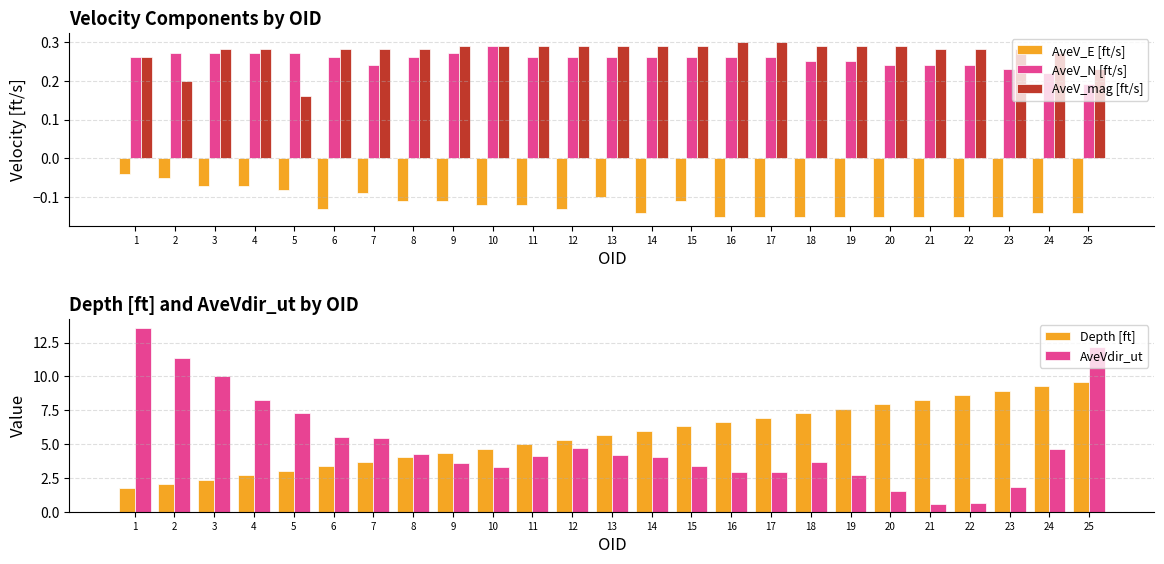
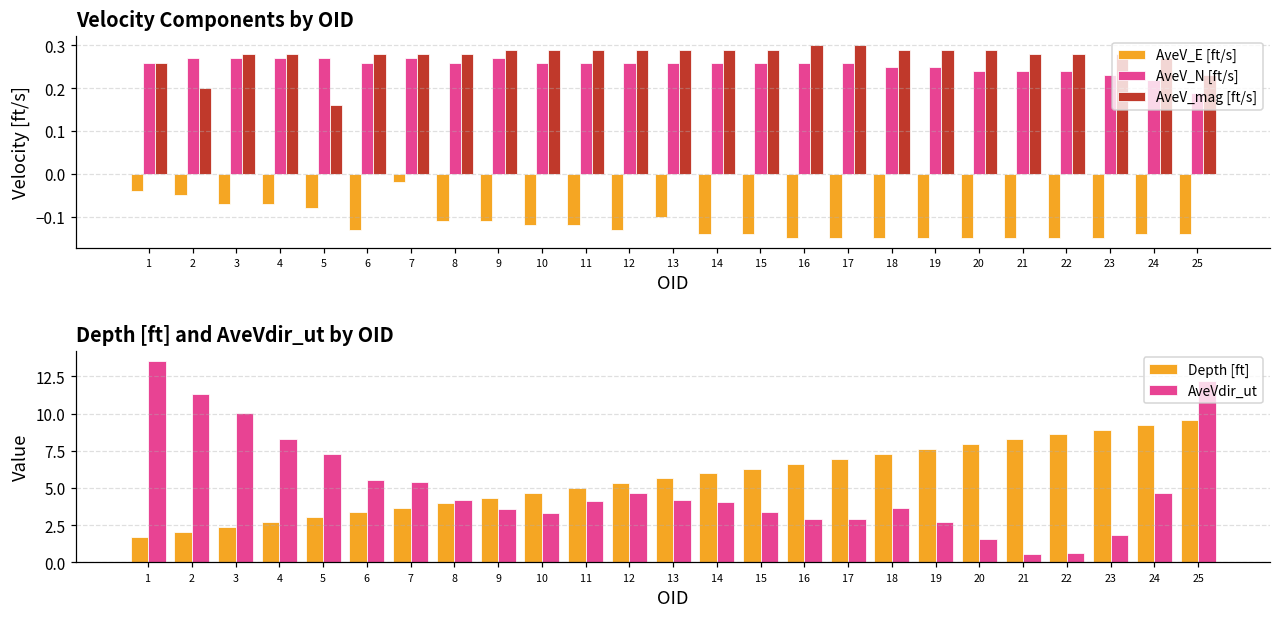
  {
    "Velocity Components by OID": {
      "AveV_E [ft/s]": {
        "1": -0.04,
        "2": -0.05,
        "3": -0.07,
        "4": -0.07,
        "5": -0.08,
        "6": -0.13,
-       "7": -0.09,
+       "7": -0.02,
        "8": -0.11,
        "9": -0.11,
        "10": -0.12,
        "11": -0.12,
        "12": -0.13,
        "13": -0.10,
        "14": -0.14,
-       "15": -0.11,
+       "15": -0.14,
        "16": -0.15,
        "17": -0.15,
        "18": -0.15,
        "19": -0.15,
        "20": -0.15,
        "21": -0.15,
        "22": -0.15,
        "23": -0.15,
        "24": -0.14,
        "25": -0.14
      },
      "AveV_N [ft/s]": {
        "1": 0.26,
        "2": 0.27,
        "3": 0.27,
        "4": 0.27,
        "5": 0.27,
        "6": 0.26,
-       "7": 0.24,
+       "7": 0.27,
        "8": 0.26,
        "9": 0.27,
-       "10": 0.29,
+       "10": 0.26,
        "11": 0.26,
        "12": 0.26,
        "13": 0.26,
        "14": 0.26,
        "15": 0.26,
        "16": 0.26,
        "17": 0.26,
        "18": 0.25,
        "19": 0.25,
        "20": 0.24,
        "21": 0.24,
        "22": 0.24,
        "23": 0.23
      },
      "AveV_mag [ft/s]": {
        "1": 0.26,
        "2": 0.20,
        "3": 0.28,
        "4": 0.28,
        "5": 0.16,
        "6": 0.28,
        "7": 0.28,
        "8": 0.28,
        "9": 0.29,
        "10": 0.29,
        "11": 0.29,
        "12": 0.29,
        "13": 0.29,
        "14": 0.29,
        "15": 0.29,
        "16": 0.30,
        "17": 0.30,
        "18": 0.29,
        "19": 0.29,
        "20": 0.29,
        "21": 0.28,
        "22": 0.28
      }
    },
    "Depth [ft] and AveVdir_ut by OID": {
      "Depth [ft]": {
        "1": 1.7,
        "2": 2.0,
        "3": 2.4,
        "4": 2.7,
        "5": 3.0,
        "6": 3.4,
        "7": 3.7,
        "8": 4.0,
        "9": 4.3,
        "10": 4.7,
        "11": 5.0,
        "12": 5.3,
        "13": 5.7,
        "14": 6.0,
        "15": 6.3,
        "16": 6.6,
        "17": 7.0,
        "18": 7.3,
        "19": 7.6,
        "20": 8.0,
        "21": 8.3,
        "22": 8.6,
        "23": 8.9,
        "24": 9.3,
        "25": 9.6
      },
      "AveVdir_ut": {
        "1": 13.6,
        "2": 11.4,
        "3": 10.1,
        "4": 8.3,
        "5": 7.3,
        "6": 5.6,
        "7": 5.4,
        "8": 4.2,
        "9": 3.6,
        "10": 3.3,
        "11": 4.1,
        "12": 4.7,
        "13": 4.2,
        "14": 4.1,
        "15": 3.4,
        "16": 2.9,
        "17": 2.9,
        "18": 3.7,
        "19": 2.7,
        "20": 1.6,
        "21": 0.6,
        "22": 0.7,
        "23": 1.8,
        "24": 4.7
      }
    }
  }
